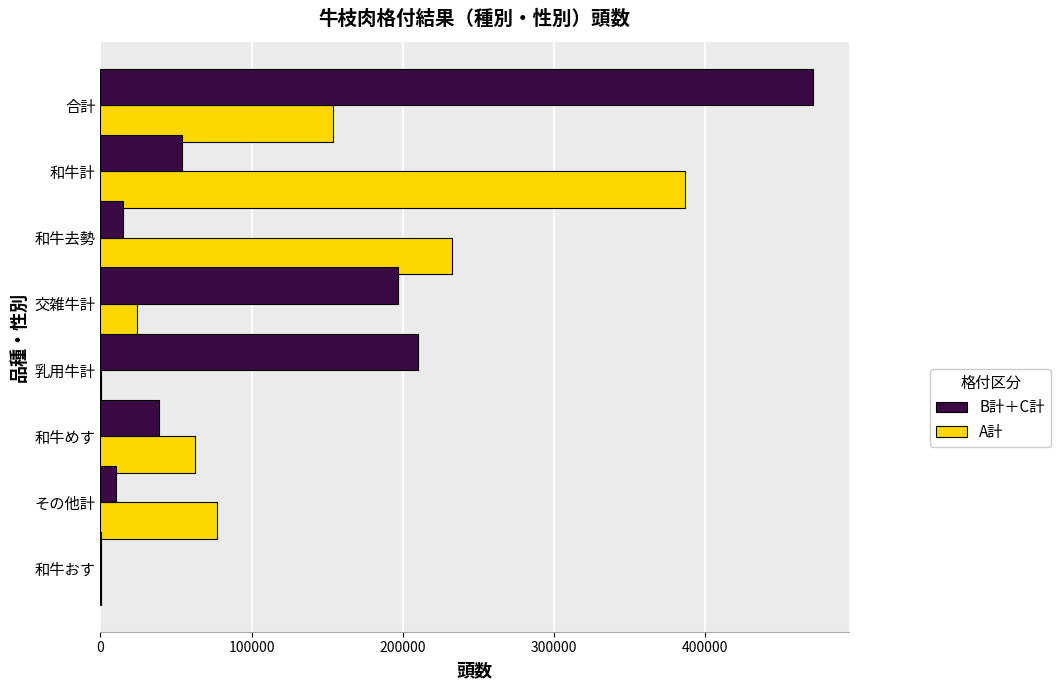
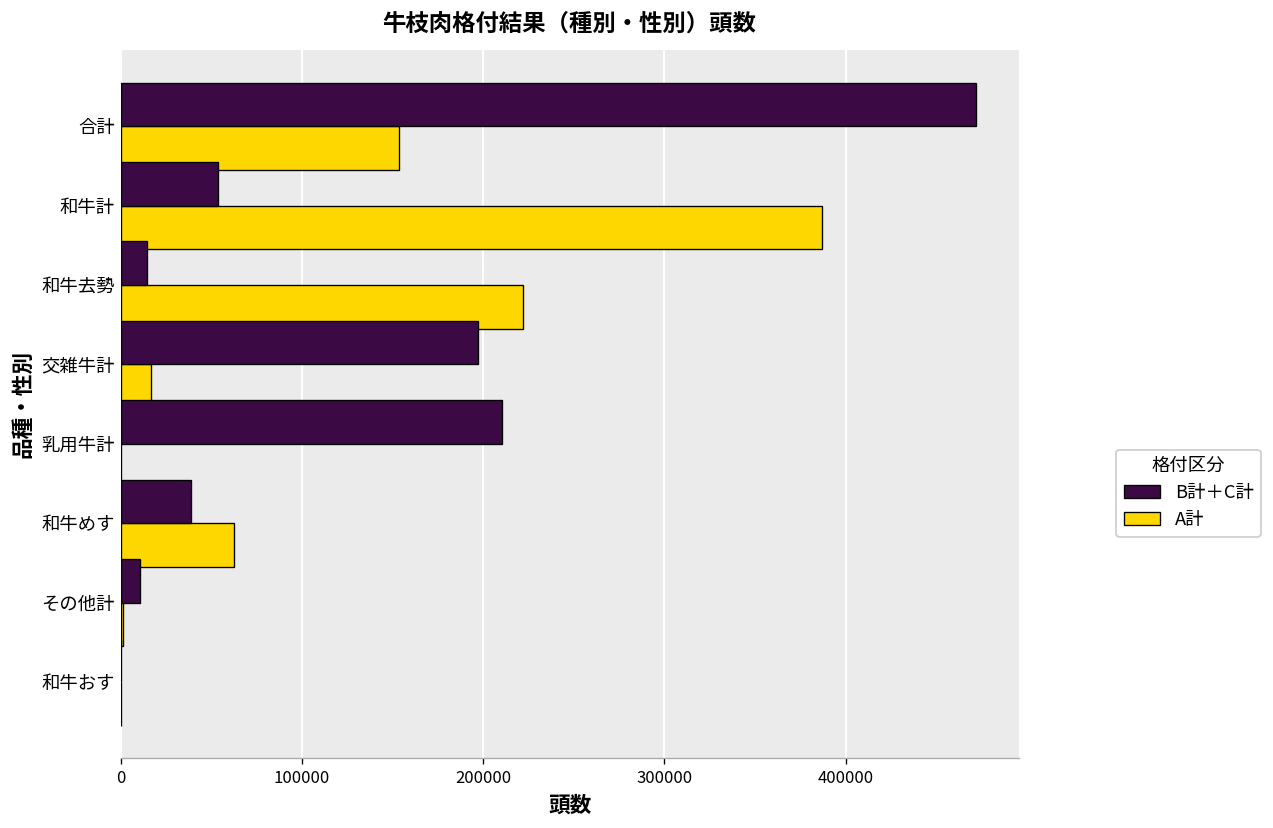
  {
    "A計": {
      "合計": 154000,
      "和牛計": 387000,
-     "和牛去勢": 233000,
-     "交雑牛計": 24000,
+     "和牛去勢": 222000,
+     "交雑牛計": 17000,
      "和牛めす": 63000,
-     "その他計": 77000
+     "その他計": 1000
    },
    "B計＋C計": {
      "合計": 472000,
      "和牛計": 54000,
      "和牛去勢": 15000,
      "交雑牛計": 197000,
      "乳用牛計": 210000,
      "和牛めす": 39000,
      "その他計": 10000
    }
  }
